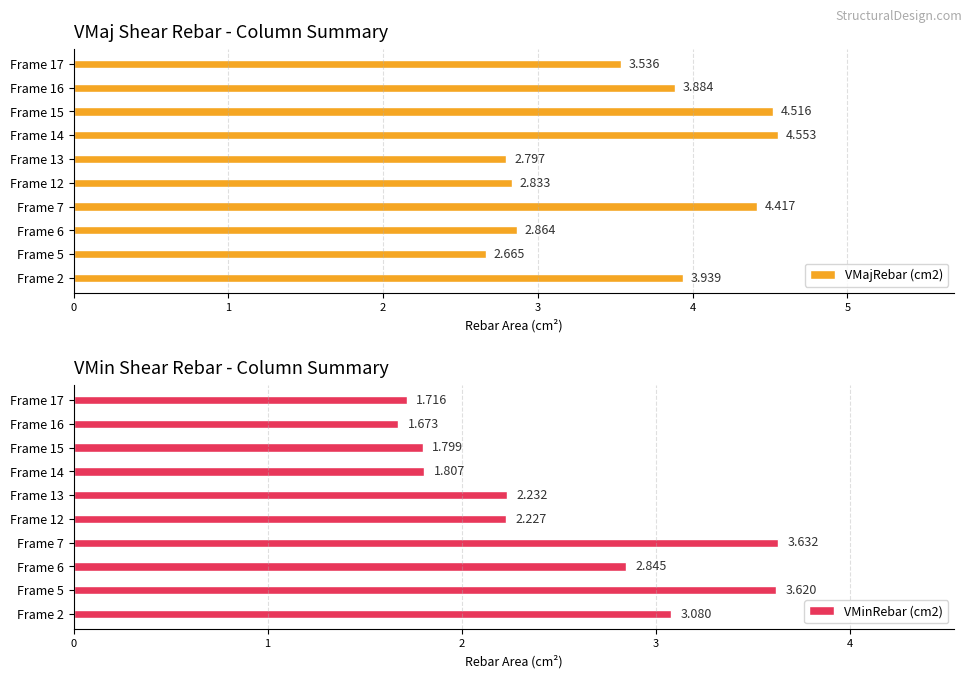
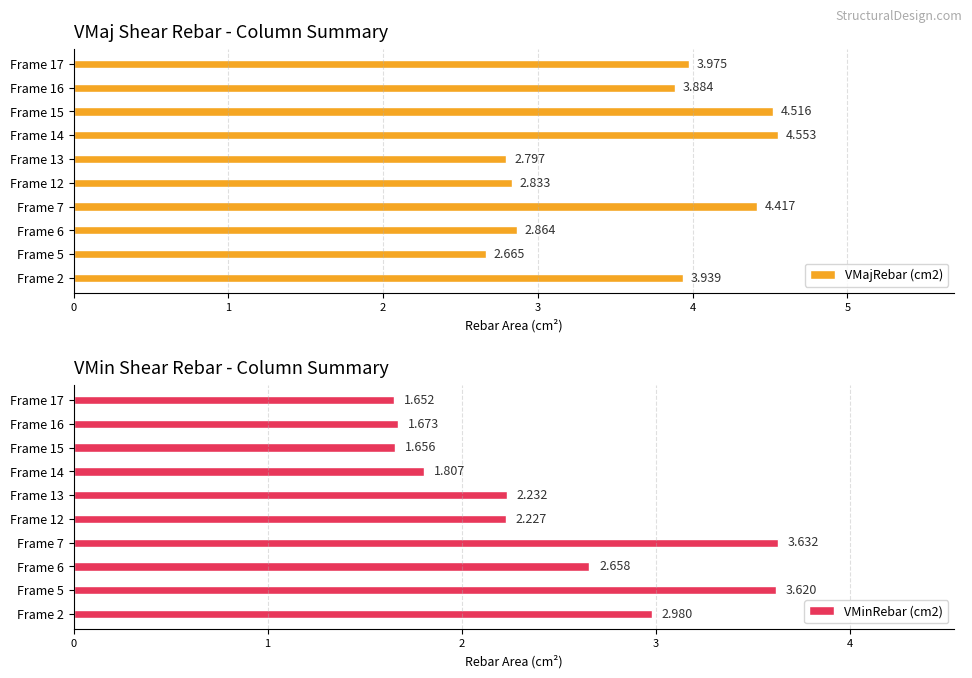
  {
    "VMaj Shear Rebar - Column Summary": {
-     "Frame 17": 3.536,
+     "Frame 17": 3.975,
      "Frame 16": 3.884,
      "Frame 15": 4.516,
      "Frame 14": 4.553,
      "Frame 13": 2.797,
      "Frame 12": 2.833,
      "Frame 7": 4.417,
      "Frame 6": 2.864,
      "Frame 5": 2.665,
      "Frame 2": 3.939
    },
    "VMin Shear Rebar - Column Summary": {
-     "Frame 17": 1.716,
+     "Frame 17": 1.652,
      "Frame 16": 1.673,
-     "Frame 15": 1.799,
+     "Frame 15": 1.656,
      "Frame 14": 1.807,
      "Frame 13": 2.232,
      "Frame 12": 2.227,
      "Frame 7": 3.632,
-     "Frame 6": 2.845,
+     "Frame 6": 2.658,
      "Frame 5": 3.620,
-     "Frame 2": 3.080
+     "Frame 2": 2.980
    }
  }
